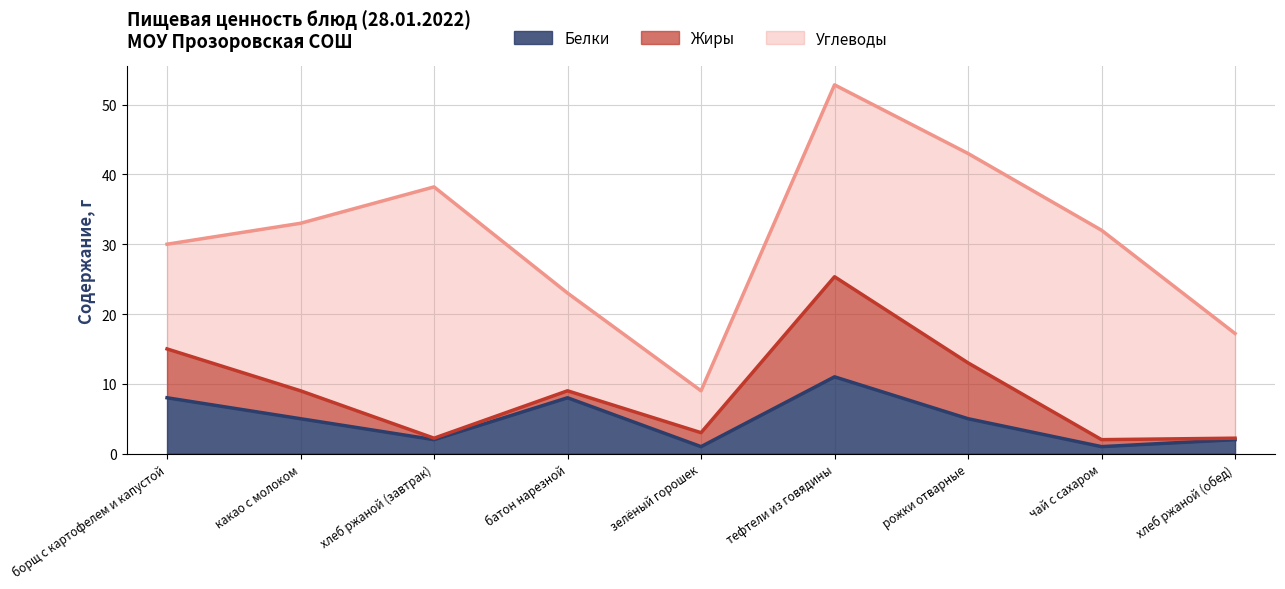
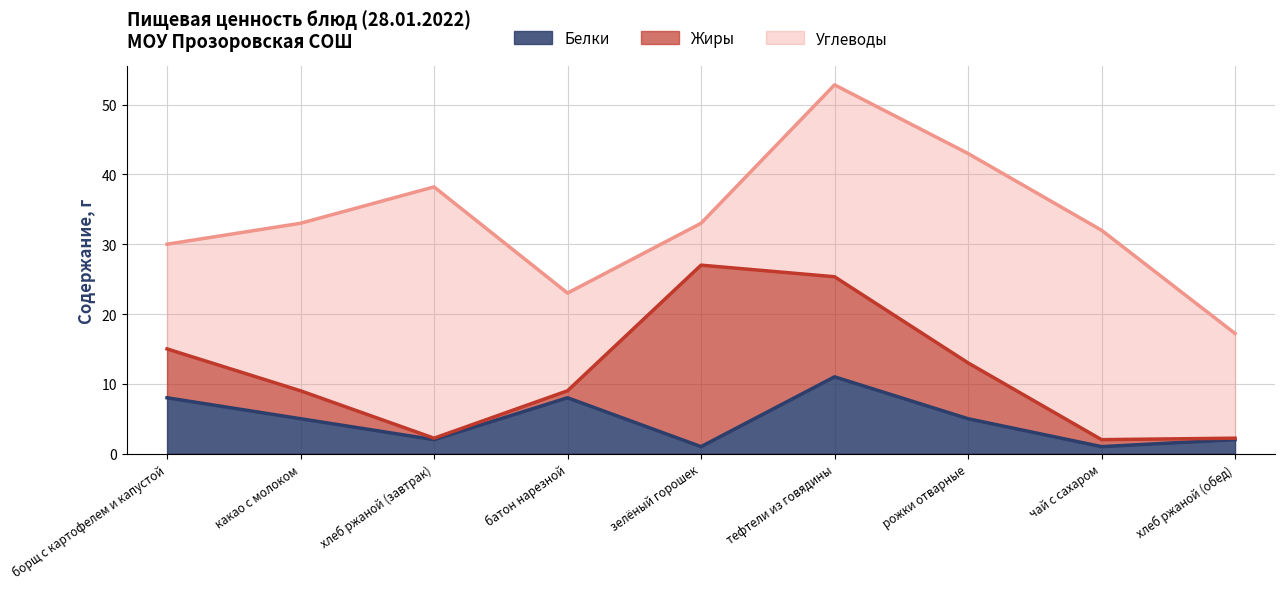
  {
    "Белки": {
      "борщ с картофелем и капустой": 8,
      "какао с молоком": 5,
      "батон нарезной": 8,
      "зелёный горошек": 1,
      "тефтели из говядины": 11,
      "рожки отварные": 5,
      "чай с сахаром": 1
    },
    "Жиры": {
      "борщ с картофелем и капустой": 7,
      "какао с молоком": 4,
      "батон нарезной": 1,
-     "зелёный горошек": 2,
+     "зелёный горошек": 26,
      "тефтели из говядины": 14,
      "рожки отварные": 8,
      "чай с сахаром": 1
    },
    "Углеводы": {
      "борщ с картофелем и капустой": 15,
      "какао с молоком": 24,
      "хлеб ржаной (завтрак)": 36,
      "батон нарезной": 14,
      "зелёный горошек": 6,
      "тефтели из говядины": 27,
      "рожки отварные": 30,
      "чай с сахаром": 30,
      "хлеб ржаной (обед)": 15
    }
  }
